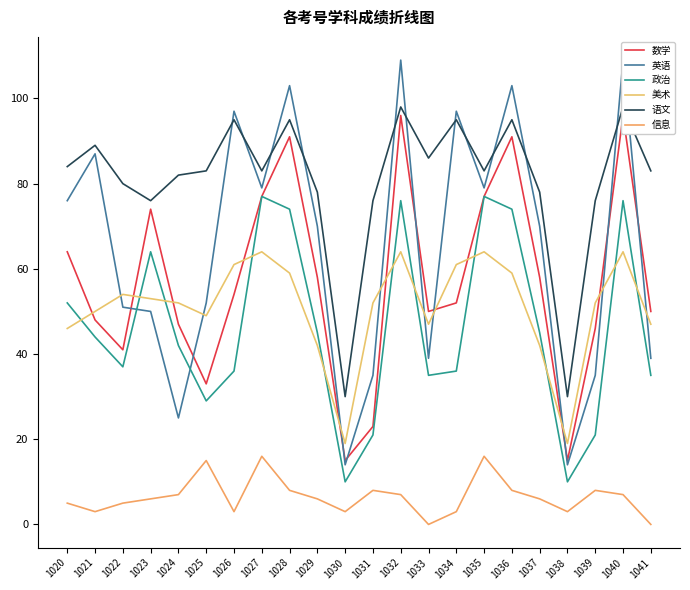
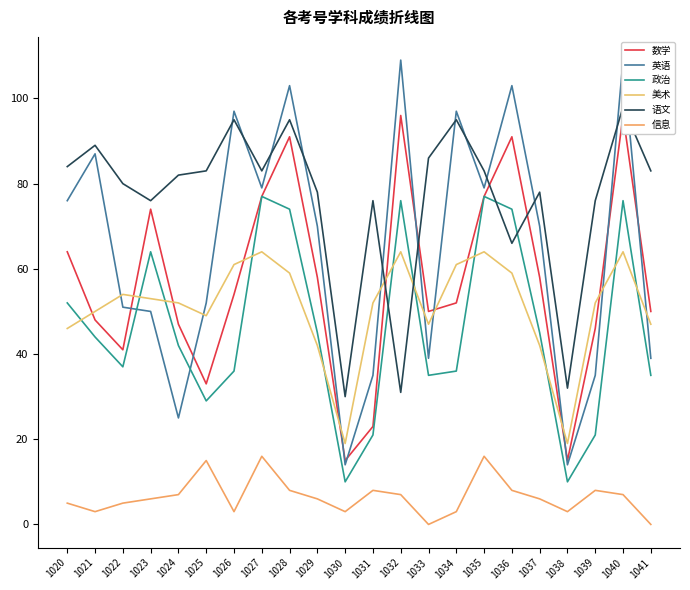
  {
    "数学": {
      "1020": 64,
      "1021": 48,
      "1022": 41,
      "1023": 74,
      "1024": 47,
      "1025": 33,
      "1026": 54,
      "1028": 91,
      "1029": 58,
      "1030": 15,
      "1031": 23,
      "1032": 96,
      "1033": 50,
      "1034": 52,
      "1036": 91,
      "1037": 58,
      "1038": 15,
      "1039": 46,
      "1041": 50
    },
    "语文": {
      "1020": 84,
      "1021": 89,
      "1022": 80,
      "1023": 76,
      "1024": 82,
      "1025": 83,
      "1026": 95,
      "1027": 83,
      "1028": 95,
      "1029": 78,
      "1030": 30,
      "1031": 76,
-     "1032": 98,
+     "1032": 31,
      "1033": 86,
      "1034": 95,
      "1035": 83,
-     "1036": 95,
+     "1036": 66,
      "1037": 78,
-     "1038": 30,
+     "1038": 32,
      "1039": 76,
      "1041": 83
    }
  }
